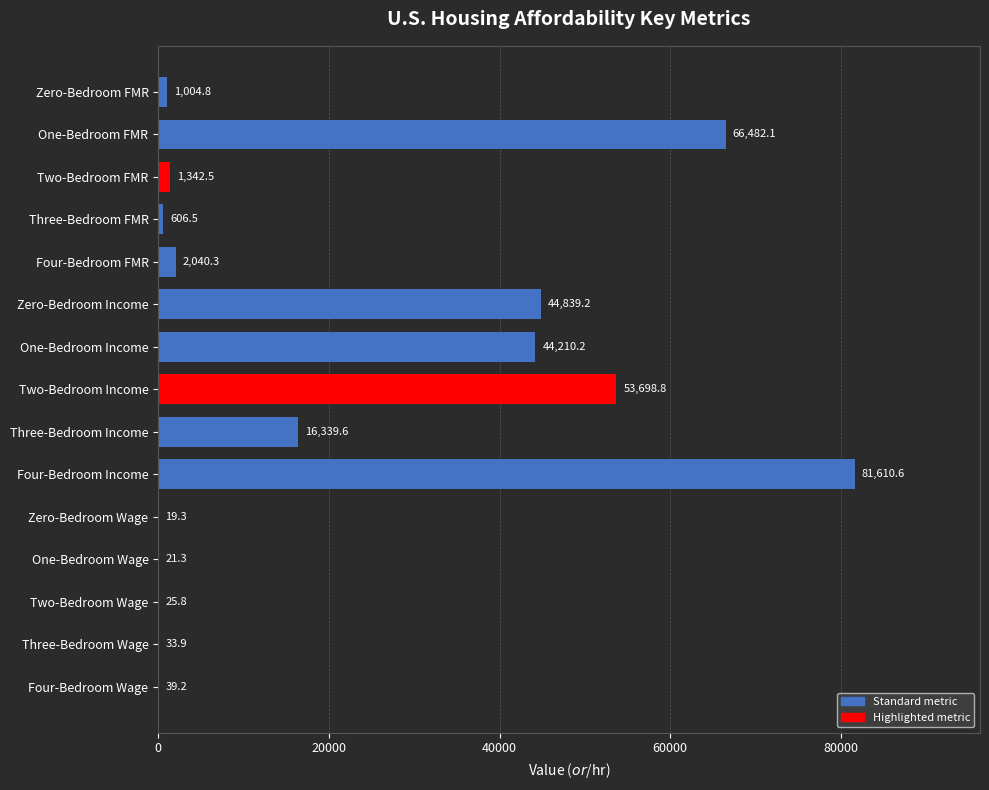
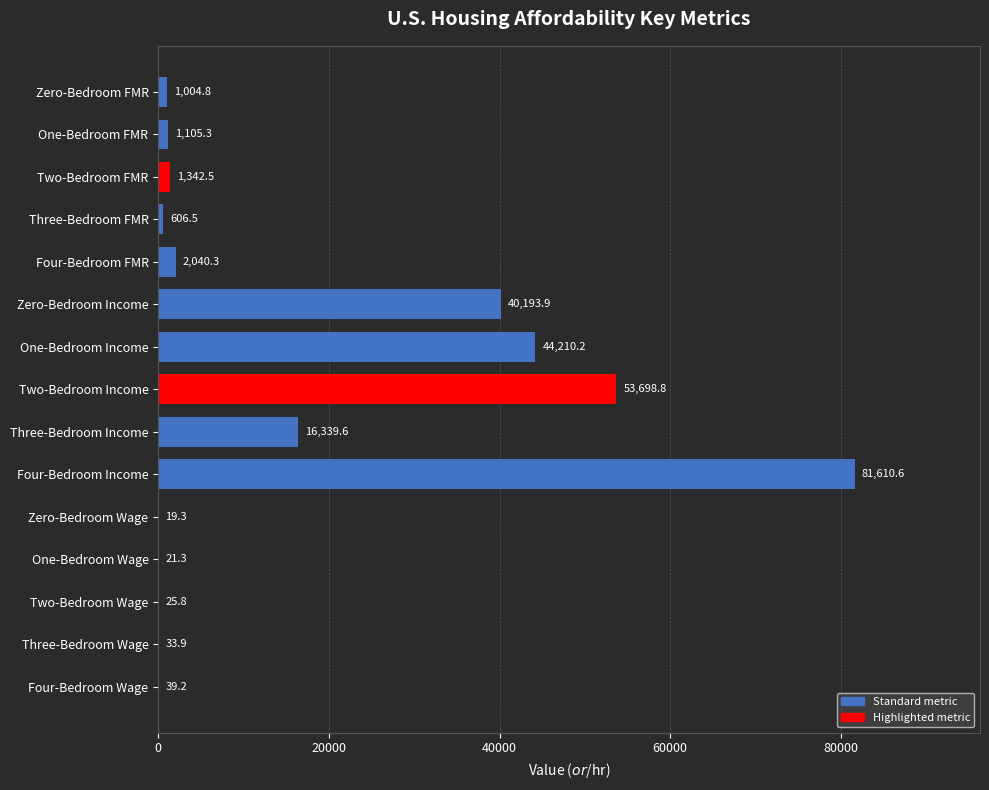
  {
    "Zero-Bedroom FMR": "1,004.8",
-   "One-Bedroom FMR": "66,482.1",
+   "One-Bedroom FMR": "1,105.3",
    "Two-Bedroom FMR": "1,342.5",
    "Three-Bedroom FMR": "606.5",
    "Four-Bedroom FMR": "2,040.3",
-   "Zero-Bedroom Income": "44,839.2",
+   "Zero-Bedroom Income": "40,193.9",
    "One-Bedroom Income": "44,210.2",
    "Two-Bedroom Income": "53,698.8",
    "Three-Bedroom Income": "16,339.6",
    "Four-Bedroom Income": "81,610.6",
    "Zero-Bedroom Wage": "19.3",
    "One-Bedroom Wage": "21.3",
    "Two-Bedroom Wage": "25.8",
    "Three-Bedroom Wage": "33.9",
    "Four-Bedroom Wage": "39.2"
  }
